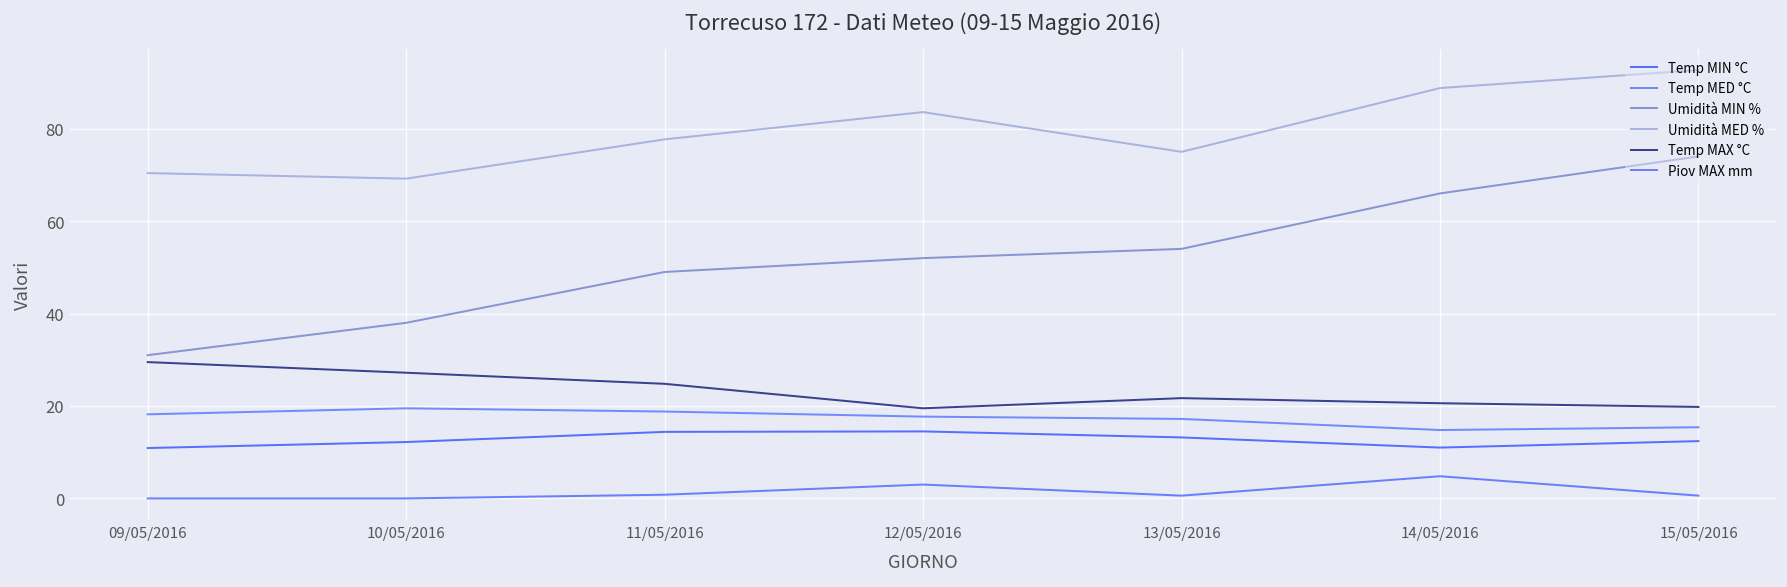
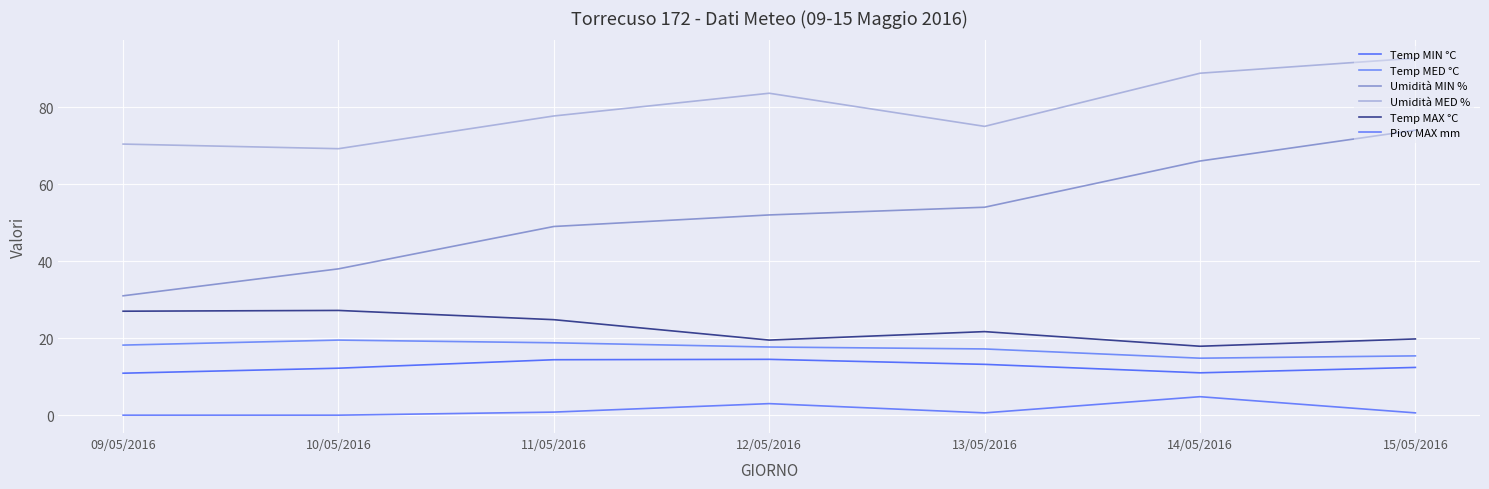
  {
    "Temp MAX °C": {
-     "09/05/2016": 30,
+     "09/05/2016": 27,
      "10/05/2016": 27,
      "11/05/2016": 25,
      "12/05/2016": 20,
      "13/05/2016": 22,
-     "14/05/2016": 21,
+     "14/05/2016": 18,
      "15/05/2016": 20
    }
  }
